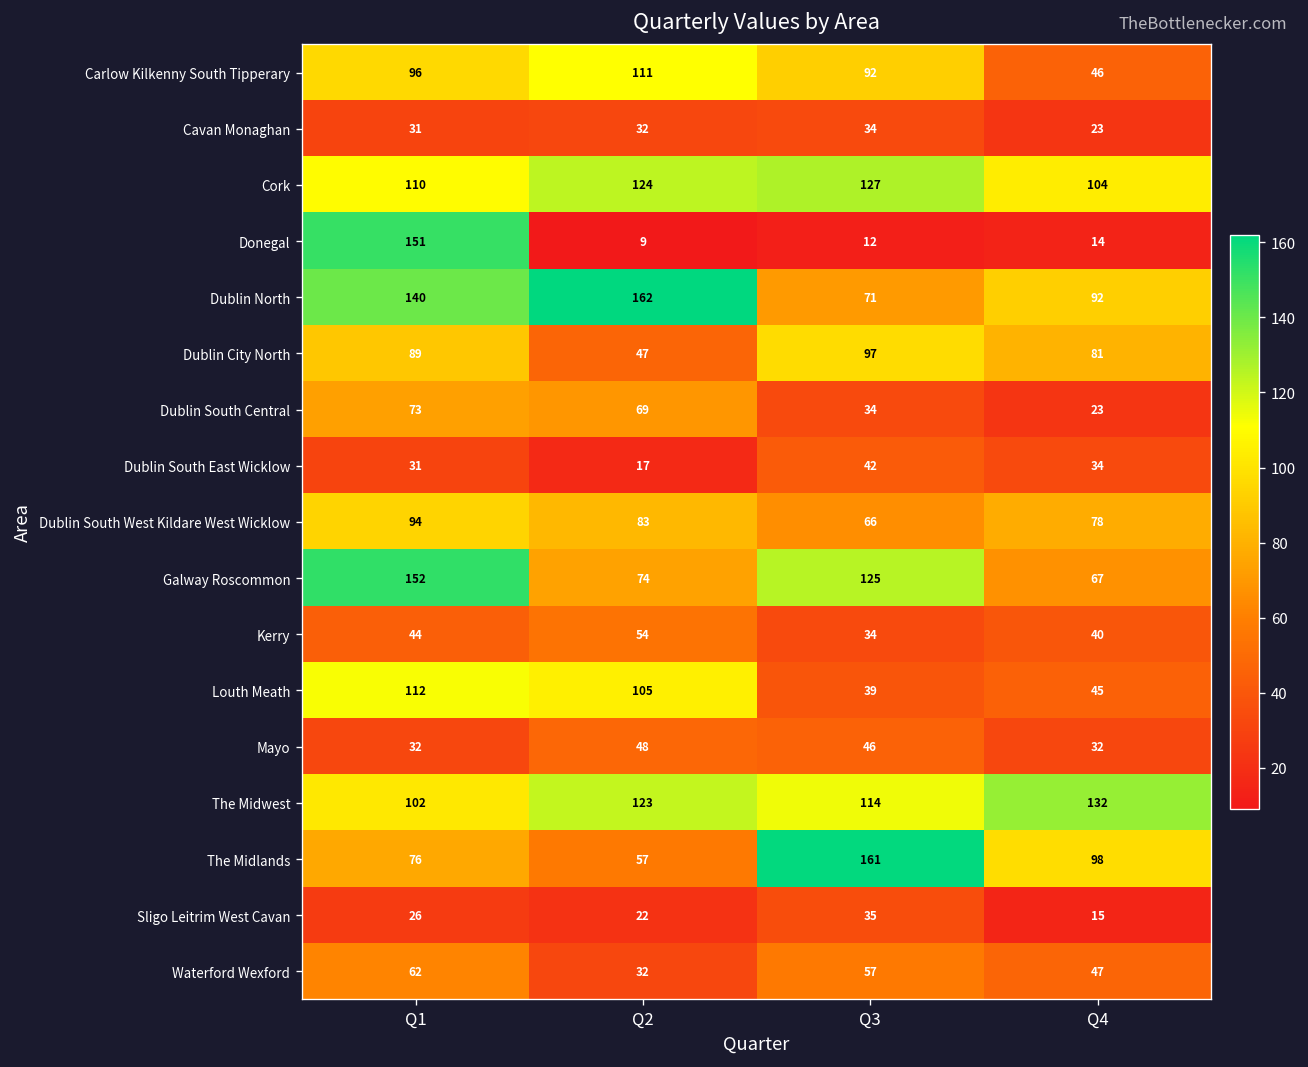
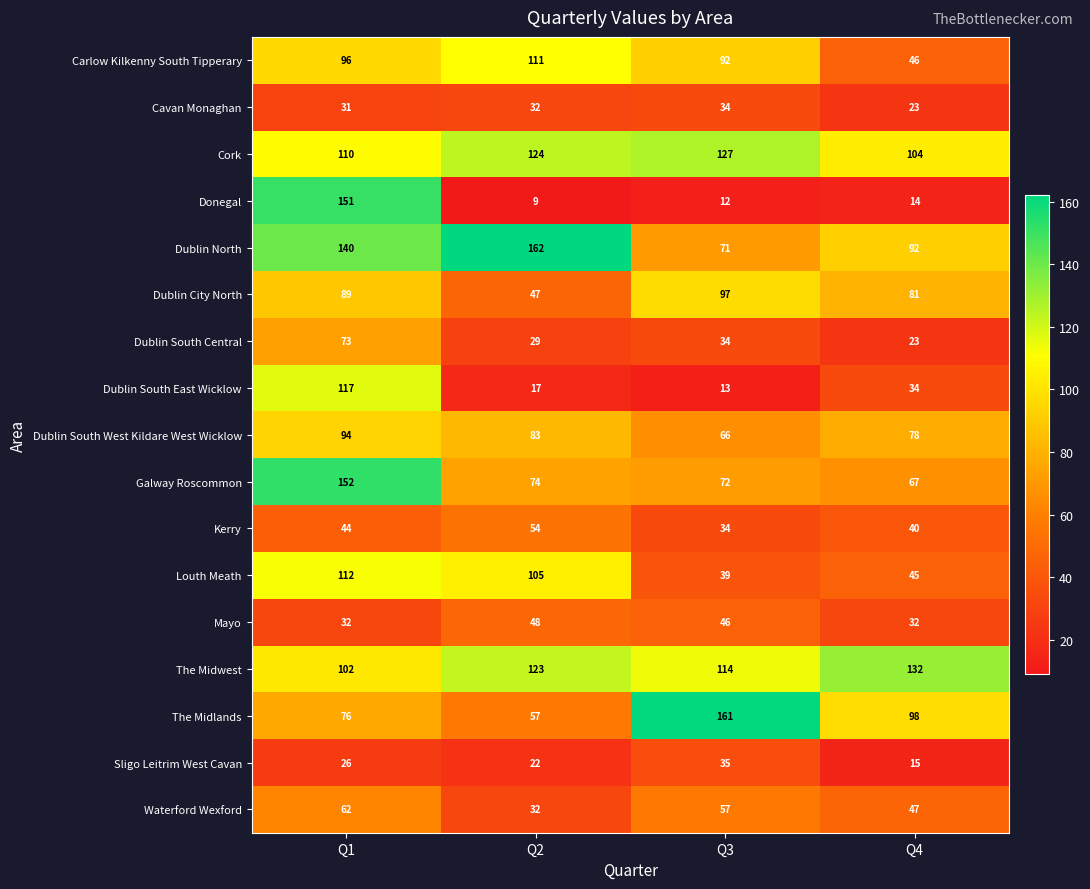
  {
    "Carlow Kilkenny South Tipperary": {
      "Q1": 96,
      "Q2": 111,
      "Q3": 92,
      "Q4": 46
    },
    "Cavan Monaghan": {
      "Q1": 31,
      "Q2": 32,
      "Q3": 34,
      "Q4": 23
    },
    "Cork": {
      "Q1": 110,
      "Q2": 124,
      "Q3": 127,
      "Q4": 104
    },
    "Donegal": {
      "Q1": 151,
      "Q2": 9,
      "Q3": 12,
      "Q4": 14
    },
    "Dublin North": {
      "Q1": 140,
      "Q2": 162,
      "Q3": 71,
      "Q4": 92
    },
    "Dublin City North": {
      "Q1": 89,
      "Q2": 47,
      "Q3": 97,
      "Q4": 81
    },
    "Dublin South Central": {
      "Q1": 73,
-     "Q2": 69,
+     "Q2": 29,
      "Q3": 34,
      "Q4": 23
    },
    "Dublin South East Wicklow": {
-     "Q1": 31,
+     "Q1": 117,
      "Q2": 17,
-     "Q3": 42,
+     "Q3": 13,
      "Q4": 34
    },
    "Dublin South West Kildare West Wicklow": {
      "Q1": 94,
      "Q2": 83,
      "Q3": 66,
      "Q4": 78
    },
    "Galway Roscommon": {
      "Q1": 152,
      "Q2": 74,
-     "Q3": 125,
+     "Q3": 72,
      "Q4": 67
    },
    "Kerry": {
      "Q1": 44,
      "Q2": 54,
      "Q3": 34,
      "Q4": 40
    },
    "Louth Meath": {
      "Q1": 112,
      "Q2": 105,
      "Q3": 39,
      "Q4": 45
    },
    "Mayo": {
      "Q1": 32,
      "Q2": 48,
      "Q3": 46,
      "Q4": 32
    },
    "The Midwest": {
      "Q1": 102,
      "Q2": 123,
      "Q3": 114,
      "Q4": 132
    },
    "The Midlands": {
      "Q1": 76,
      "Q2": 57,
      "Q3": 161,
      "Q4": 98
    },
    "Sligo Leitrim West Cavan": {
      "Q1": 26,
      "Q2": 22,
      "Q3": 35,
      "Q4": 15
    },
    "Waterford Wexford": {
      "Q1": 62,
      "Q2": 32,
      "Q3": 57,
      "Q4": 47
    }
  }
